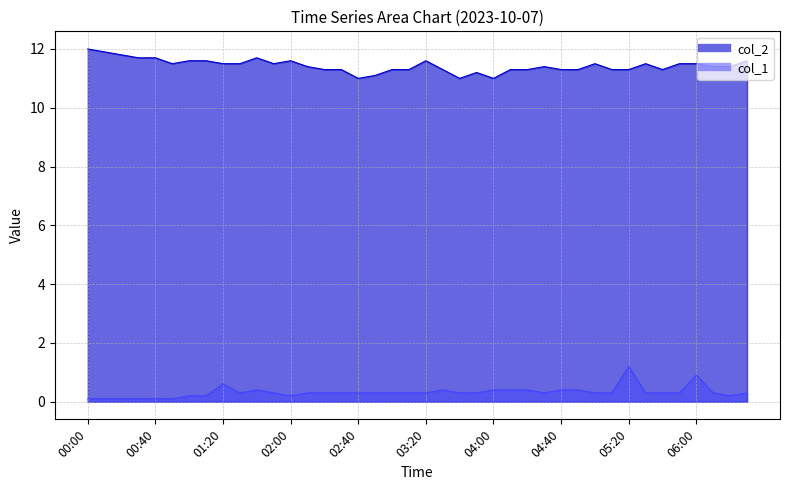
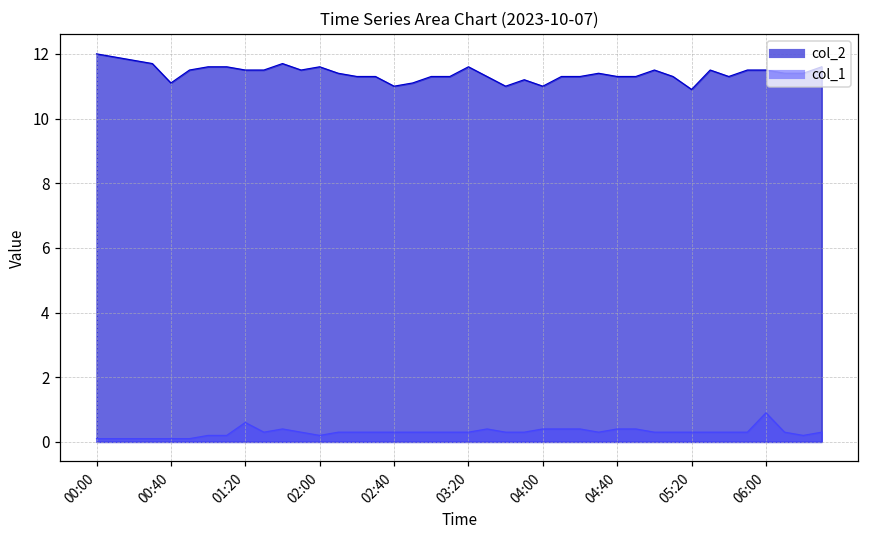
  {
    "col_2": {
      "00:00": 12.0,
-     "00:40": 11.7,
+     "00:40": 11.1,
      "01:20": 11.5,
      "02:00": 11.6,
      "02:40": 11.0,
      "03:20": 11.6,
      "04:00": 11.0,
      "04:40": 11.3,
-     "05:20": 11.3,
+     "05:20": 10.9,
      "06:00": 11.5
    },
    "col_1": {
      "00:00": 0.1,
      "00:40": 0.1,
      "01:20": 0.6,
      "02:00": 0.2,
      "02:40": 0.3,
      "03:20": 0.3,
      "04:00": 0.4,
      "04:40": 0.4,
-     "05:20": 1.2,
+     "05:20": 0.3,
      "06:00": 0.9
    }
  }
